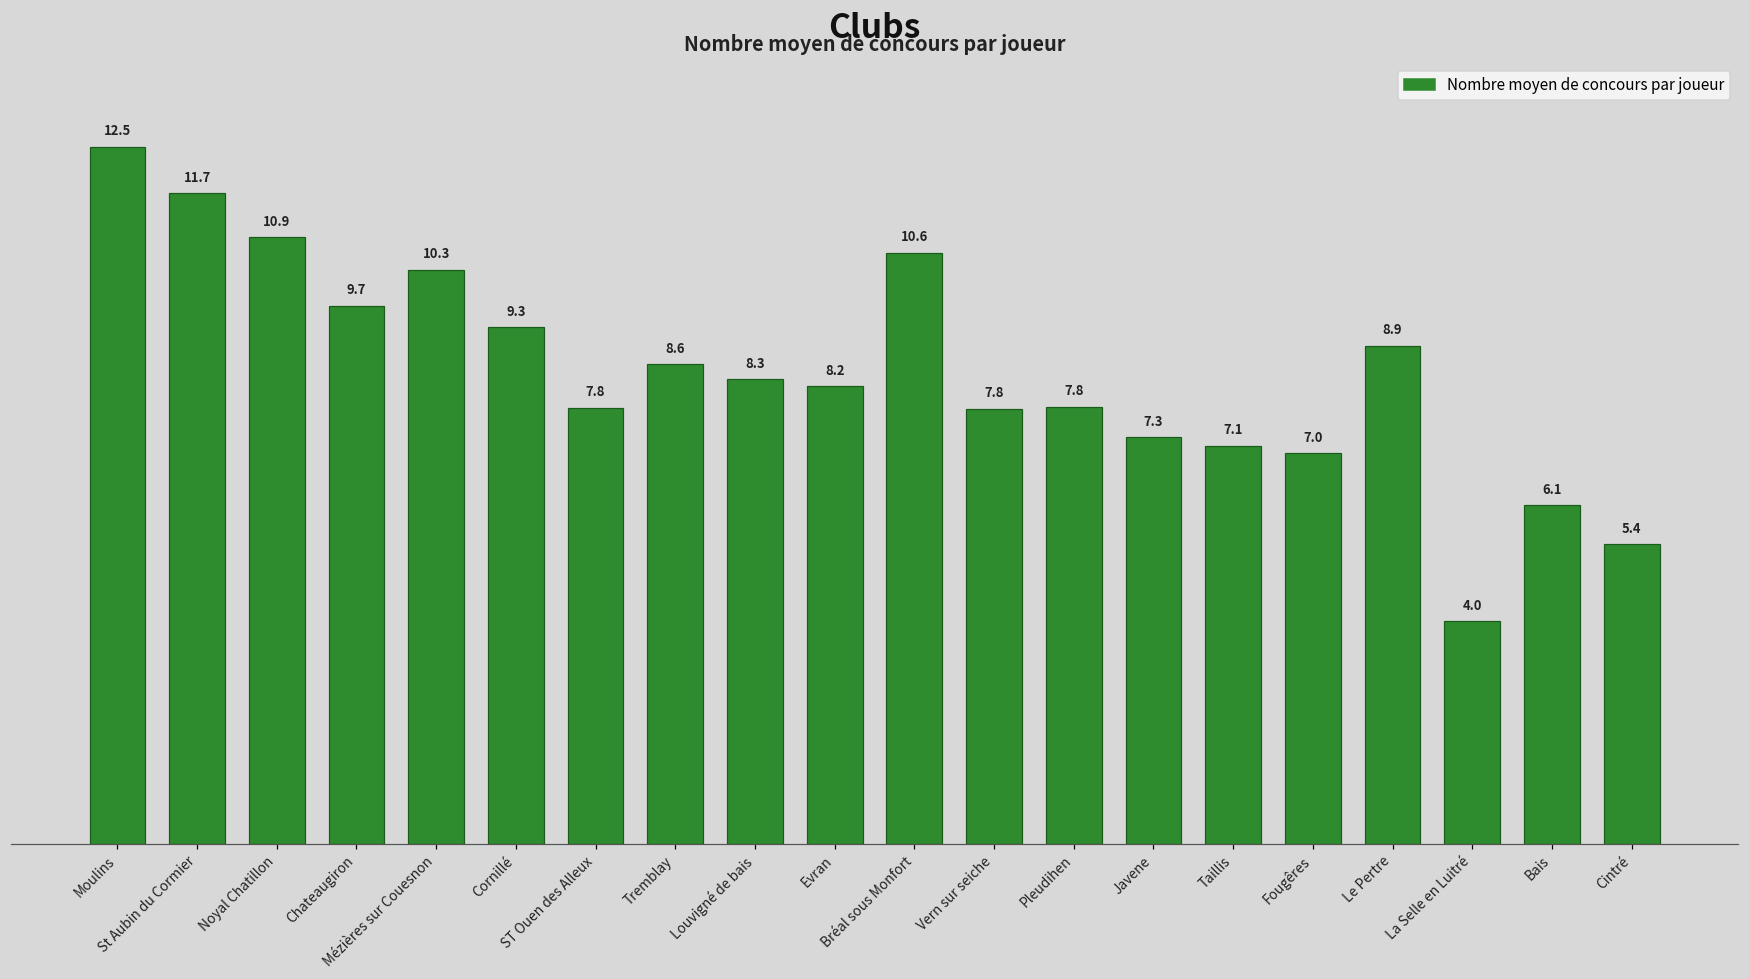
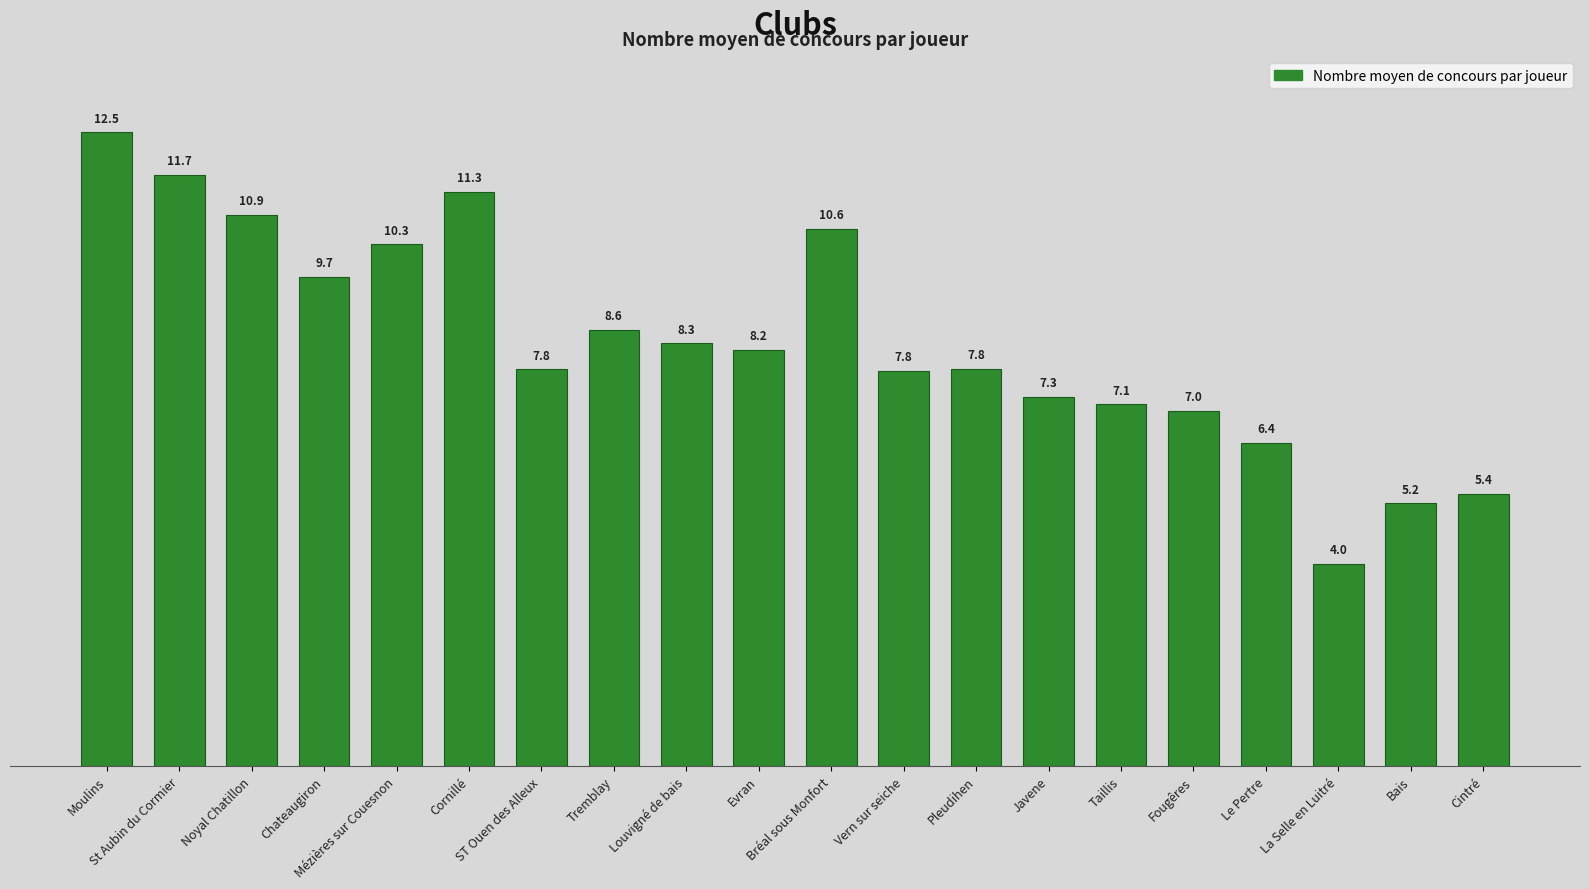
  {
    "Moulins": 12.5,
    "St Aubin du Cormier": 11.7,
    "Noyal Chatillon": 10.9,
    "Chateaugiron": 9.7,
    "Mézières sur Couesnon": 10.3,
-   "Cornillé": 9.3,
+   "Cornillé": 11.3,
    "ST Ouen des Alleux": 7.8,
    "Tremblay": 8.6,
    "Louvigné de bais": 8.3,
    "Evran": 8.2,
    "Bréal sous Monfort": 10.6,
    "Vern sur seiche": 7.8,
    "Pleudihen": 7.8,
    "Javene": 7.3,
    "Taillis": 7.1,
    "Fougêres": 7.0,
-   "Le Pertre": 8.9,
+   "Le Pertre": 6.4,
    "La Selle en Luitré": 4.0,
-   "Bais": 6.1,
+   "Bais": 5.2,
    "Cintré": 5.4
  }
